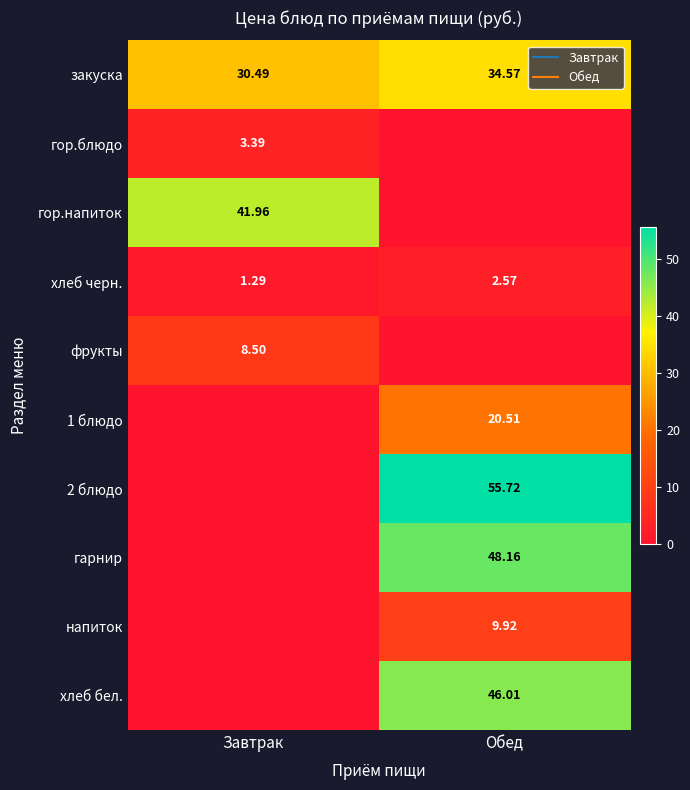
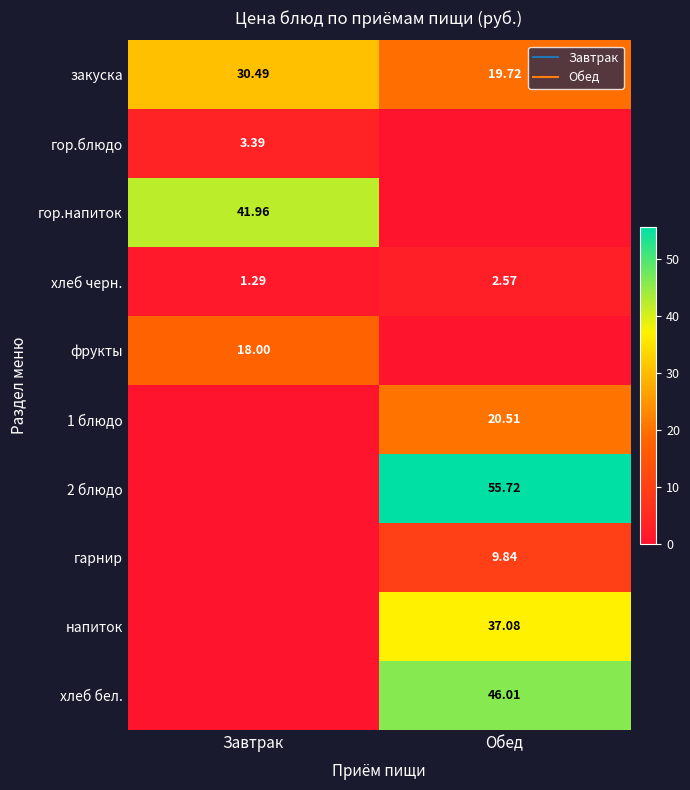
  {
    "закуска": {
      "Завтрак": 30.49,
-     "Обед": 34.57
+     "Обед": 19.72
    },
    "гор.блюдо": {
      "Завтрак": 3.39
    },
    "гор.напиток": {
      "Завтрак": 41.96
    },
    "хлеб черн.": {
      "Завтрак": 1.29,
      "Обед": 2.57
    },
    "фрукты": {
-     "Завтрак": 8.50
+     "Завтрак": 18.00
    },
    "1 блюдо": {
      "Обед": 20.51
    },
    "2 блюдо": {
      "Обед": 55.72
    },
    "гарнир": {
-     "Обед": 48.16
+     "Обед": 9.84
    },
    "напиток": {
-     "Обед": 9.92
+     "Обед": 37.08
    },
    "хлеб бел.": {
      "Обед": 46.01
    }
  }
